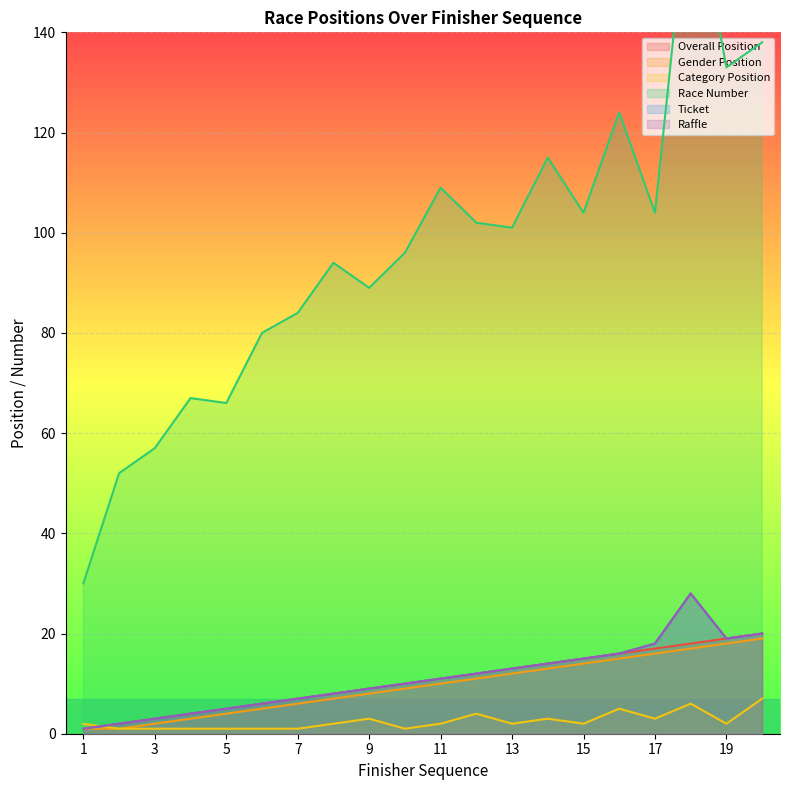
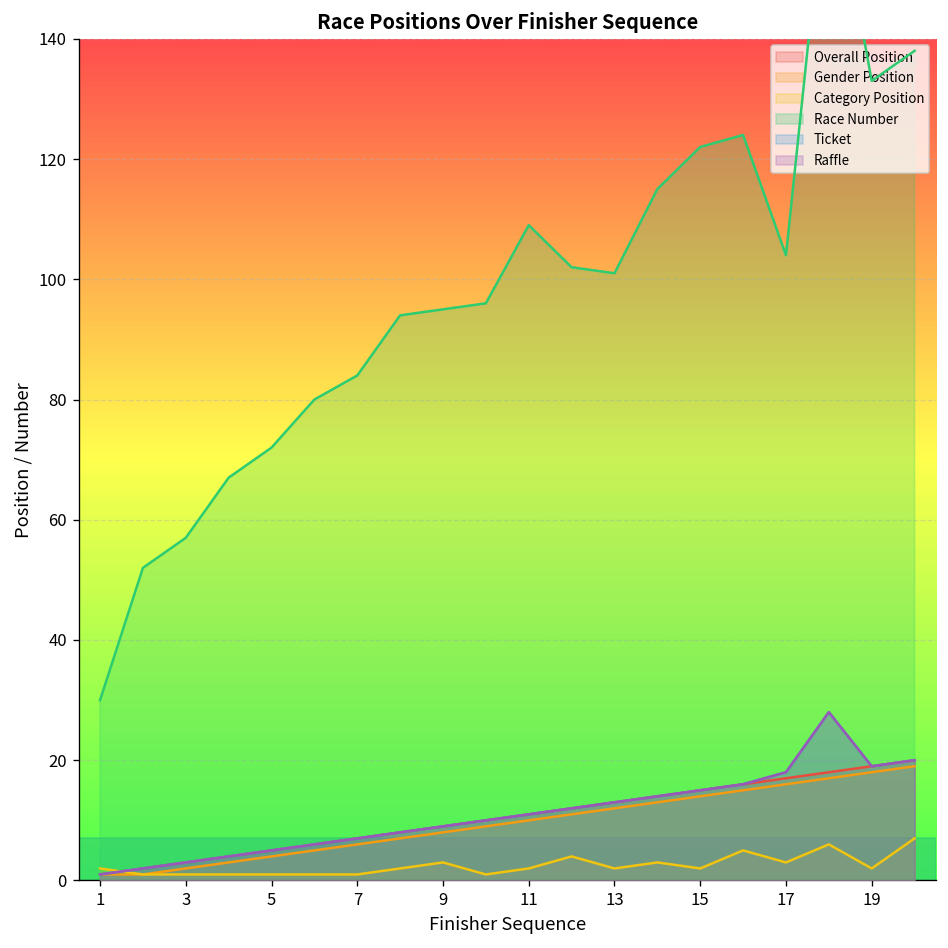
  {
    "Race Number": {
      "1": 30,
      "3": 57,
-     "5": 66,
+     "5": 72,
      "7": 84,
-     "9": 89,
+     "9": 95,
      "11": 109,
      "13": 101,
-     "15": 104,
+     "15": 122,
      "17": 104
    }
  }
